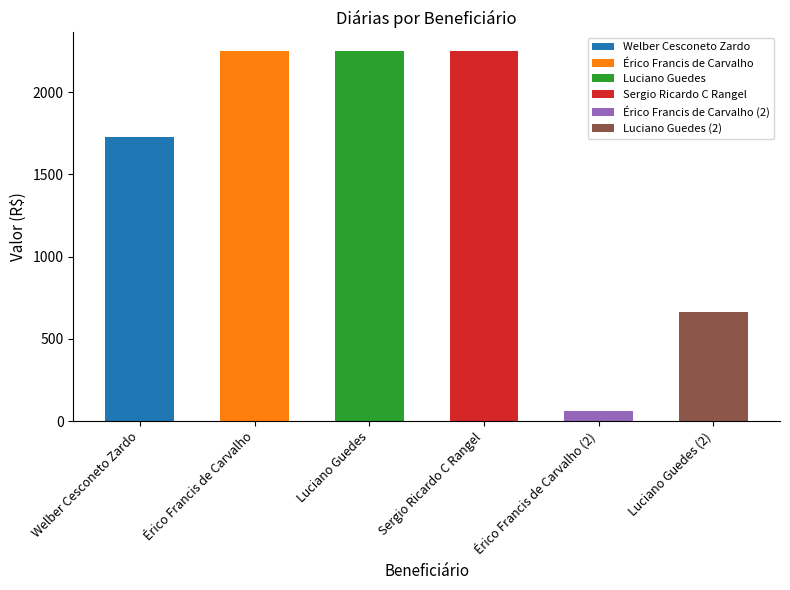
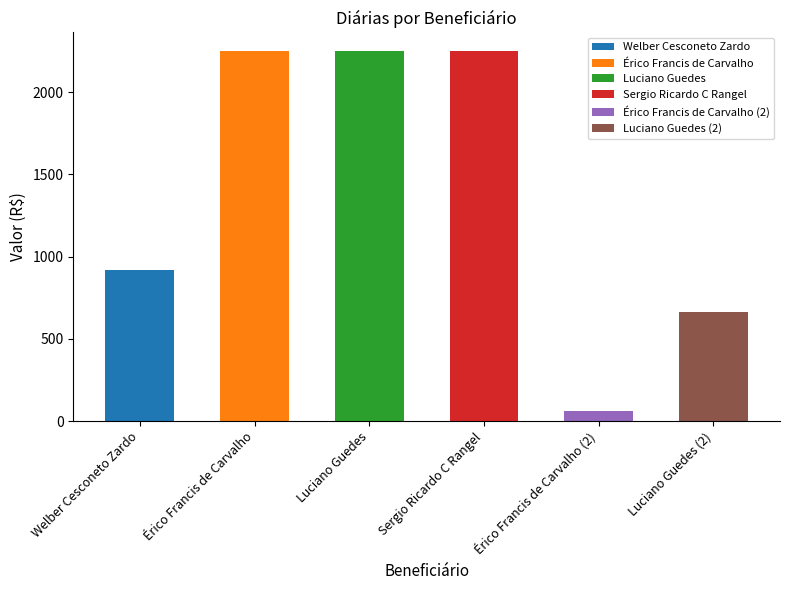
  {
-   "Welber Cesconeto Zardo": 1730,
+   "Welber Cesconeto Zardo": 920,
    "Érico Francis de Carvalho": 2250,
    "Luciano Guedes": 2250,
    "Sergio Ricardo C Rangel": 2250,
    "Érico Francis de Carvalho (2)": 60,
    "Luciano Guedes (2)": 660
  }
